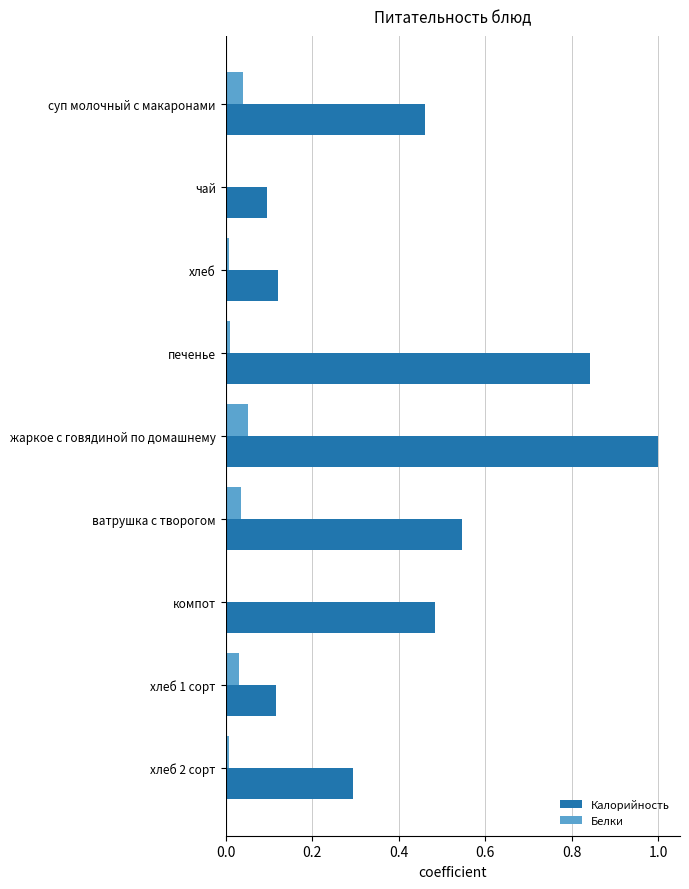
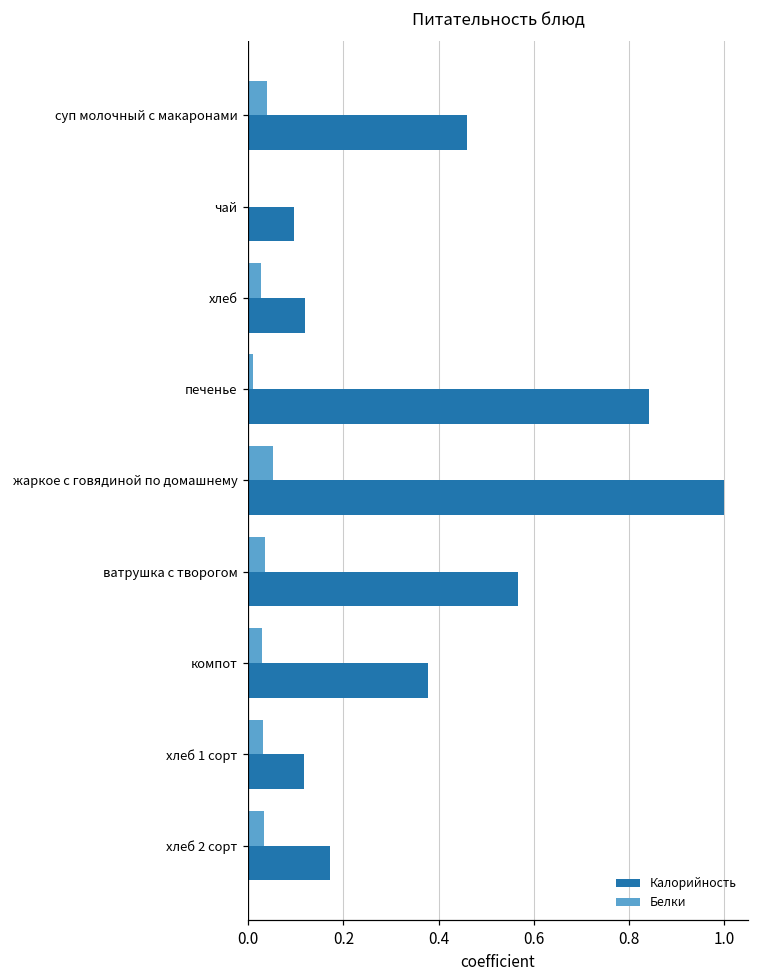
  {
    "Калорийность": {
      "суп молочный с макаронами": 0.46,
      "чай": 0.10,
      "хлеб": 0.12,
      "печенье": 0.84,
      "жаркое с говядиной по домашнему": 1.00,
-     "ватрушка с творогом": 0.55,
-     "компот": 0.48,
+     "ватрушка с творогом": 0.57,
+     "компот": 0.38,
      "хлеб 1 сорт": 0.12,
-     "хлеб 2 сорт": 0.30
+     "хлеб 2 сорт": 0.17
    },
    "Белки": {
      "суп молочный с макаронами": 0.04,
-     "хлеб": 0.01,
+     "хлеб": 0.03,
      "печенье": 0.01,
      "жаркое с говядиной по домашнему": 0.05,
      "ватрушка с творогом": 0.04,
-     "компот": 0.00,
+     "компот": 0.03,
      "хлеб 1 сорт": 0.03,
-     "хлеб 2 сорт": 0.01
+     "хлеб 2 сорт": 0.03
    }
  }
